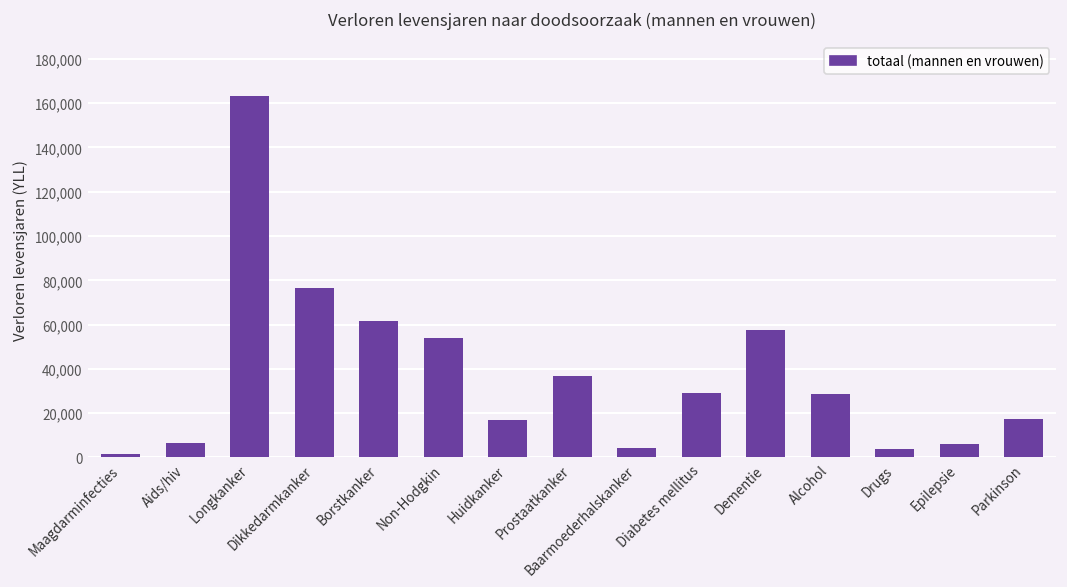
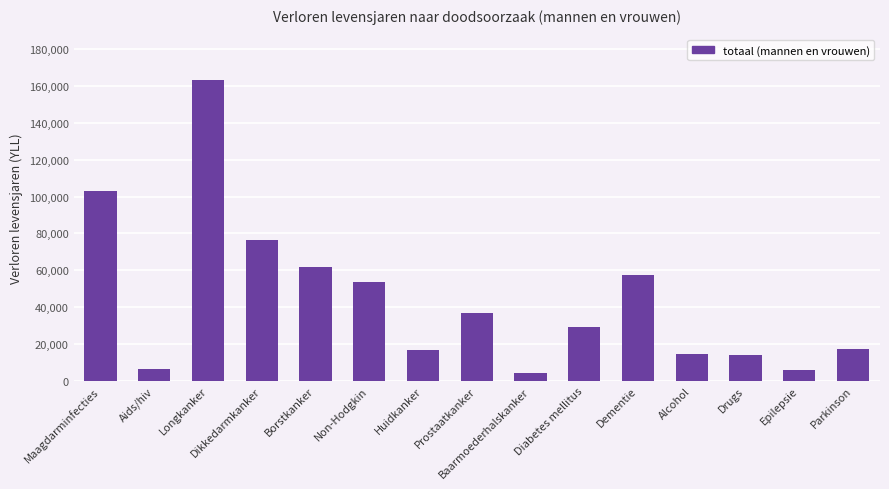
  {
-   "Maagdarminfecties": "2,000",
+   "Maagdarminfecties": "103,000",
    "Aids/hiv": "6,000",
    "Longkanker": "163,000",
    "Dikkedarmkanker": "76,000",
    "Borstkanker": "62,000",
    "Non-Hodgkin": "54,000",
    "Huidkanker": "17,000",
    "Prostaatkanker": "37,000",
    "Baarmoederhalskanker": "4,000",
    "Diabetes mellitus": "29,000",
    "Dementie": "57,000",
-   "Alcohol": "29,000",
-   "Drugs": "4,000",
+   "Alcohol": "15,000",
+   "Drugs": "14,000",
    "Epilepsie": "6,000",
    "Parkinson": "17,000"
  }
